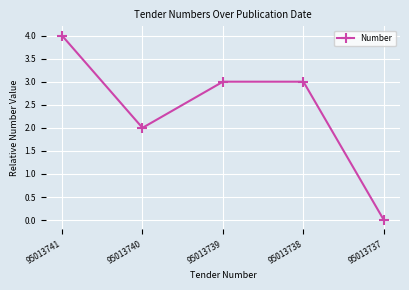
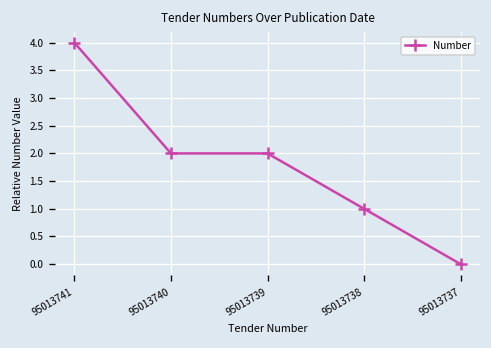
  {
    "95013741": 4.0,
    "95013740": 2.0,
-   "95013739": 3.0,
-   "95013738": 3.0,
+   "95013739": 2.0,
+   "95013738": 1.0,
    "95013737": 0.0
  }
